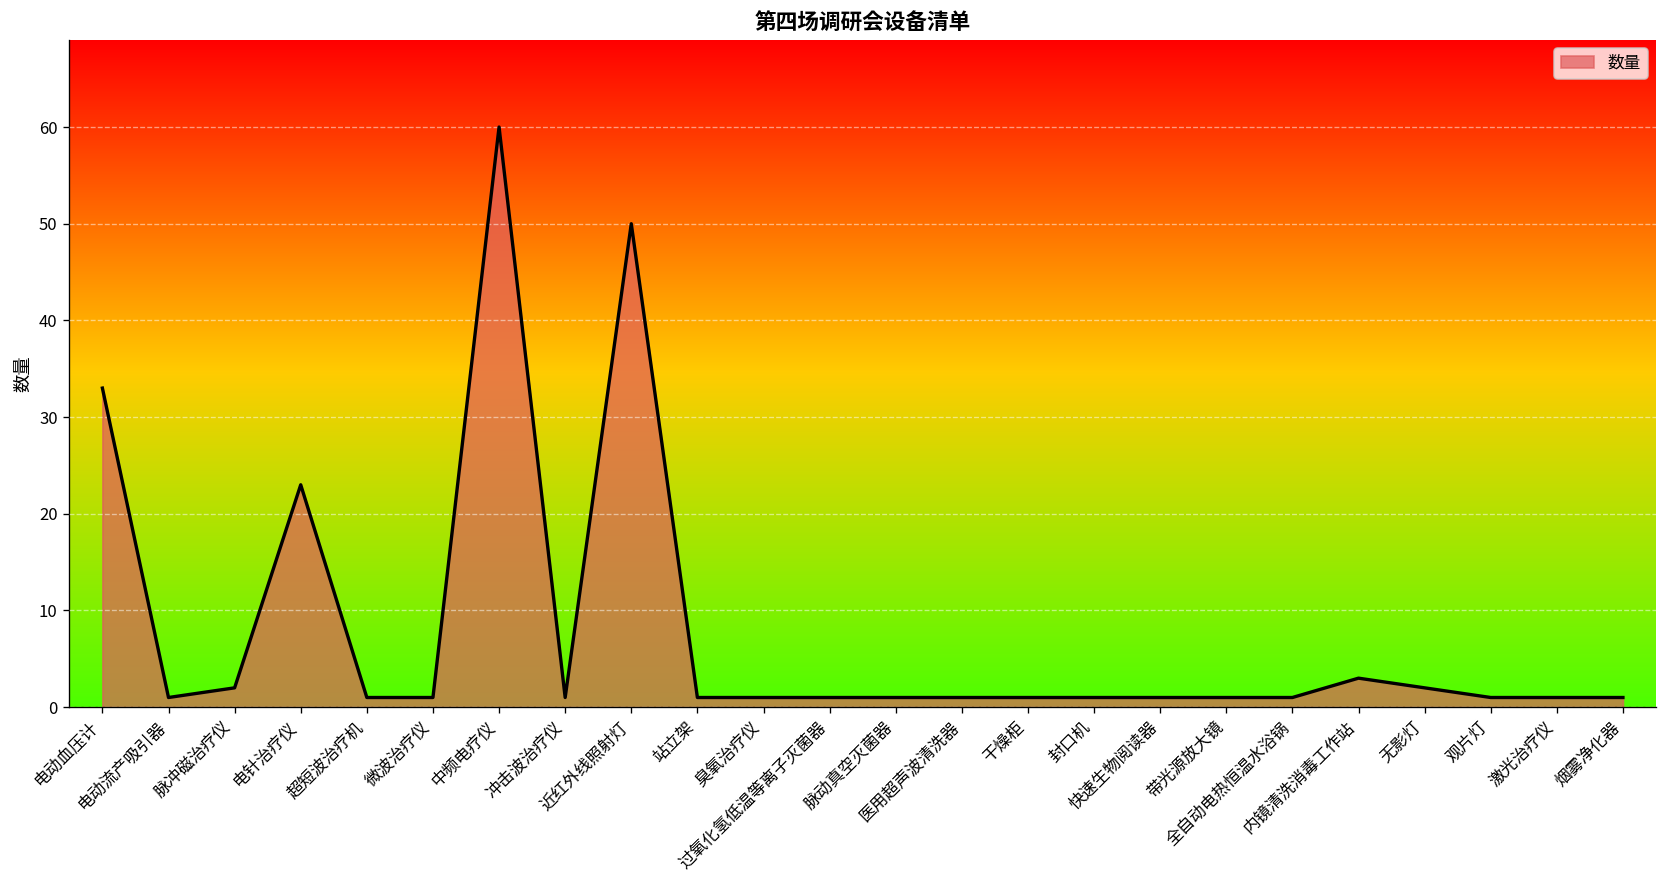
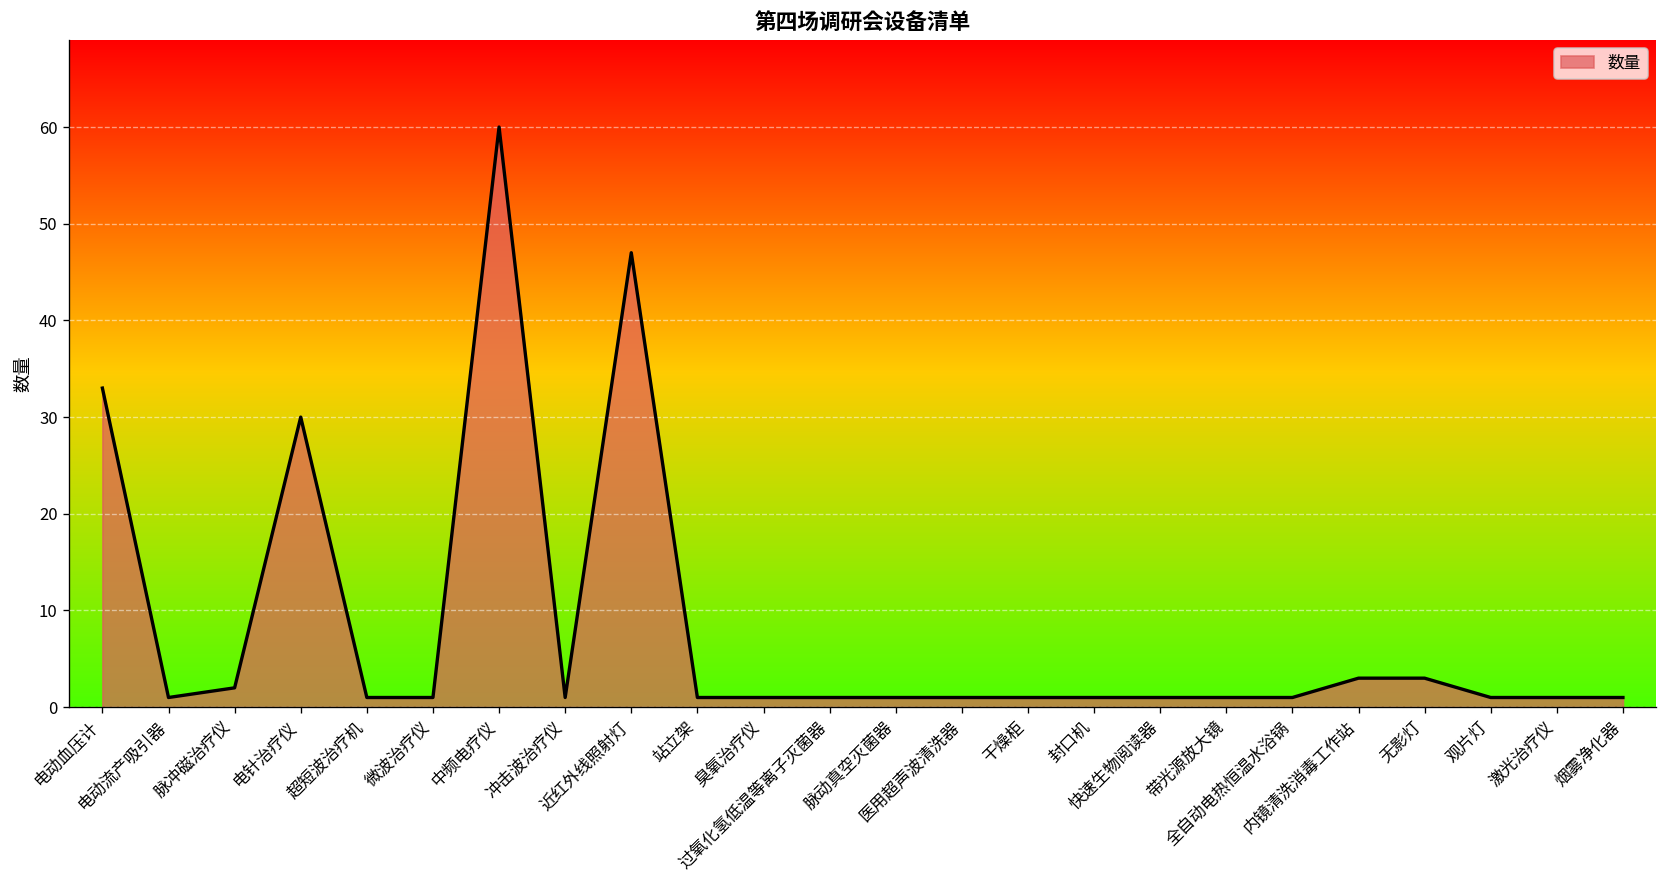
  {
    "电动血压计": 33,
    "电动流产吸引器": 1,
    "脉冲磁治疗仪": 2,
-   "电针治疗仪": 23,
+   "电针治疗仪": 30,
    "超短波治疗机": 1,
    "微波治疗仪": 1,
    "中频电疗仪": 60,
    "冲击波治疗仪": 1,
-   "近红外线照射灯": 50,
+   "近红外线照射灯": 47,
    "站立架": 1,
    "臭氧治疗仪": 1,
    "过氧化氢低温等离子灭菌器": 1,
    "脉动真空灭菌器": 1,
    "医用超声波清洗器": 1,
    "干燥柜": 1,
    "封口机": 1,
    "快速生物阅读器": 1,
    "带光源放大镜": 1,
    "全自动电热恒温水浴锅": 1,
    "内镜清洗消毒工作站": 3,
-   "无影灯": 2,
+   "无影灯": 3,
    "观片灯": 1,
    "激光治疗仪": 1,
    "烟雾净化器": 1
  }
